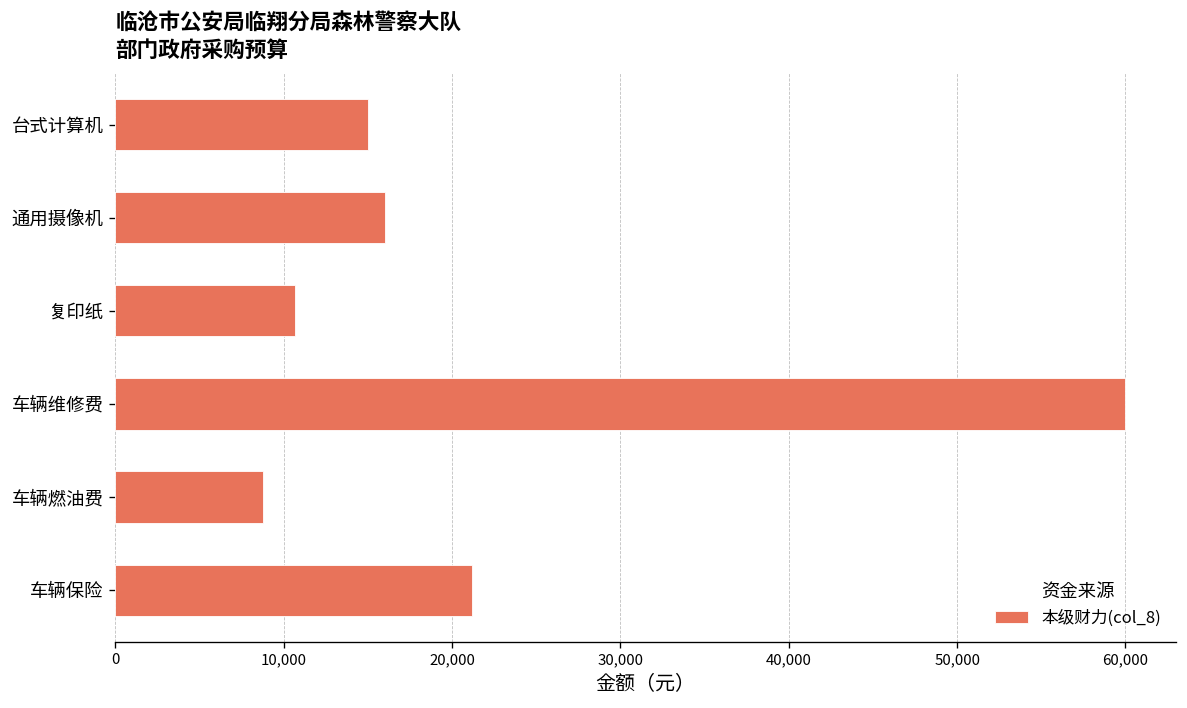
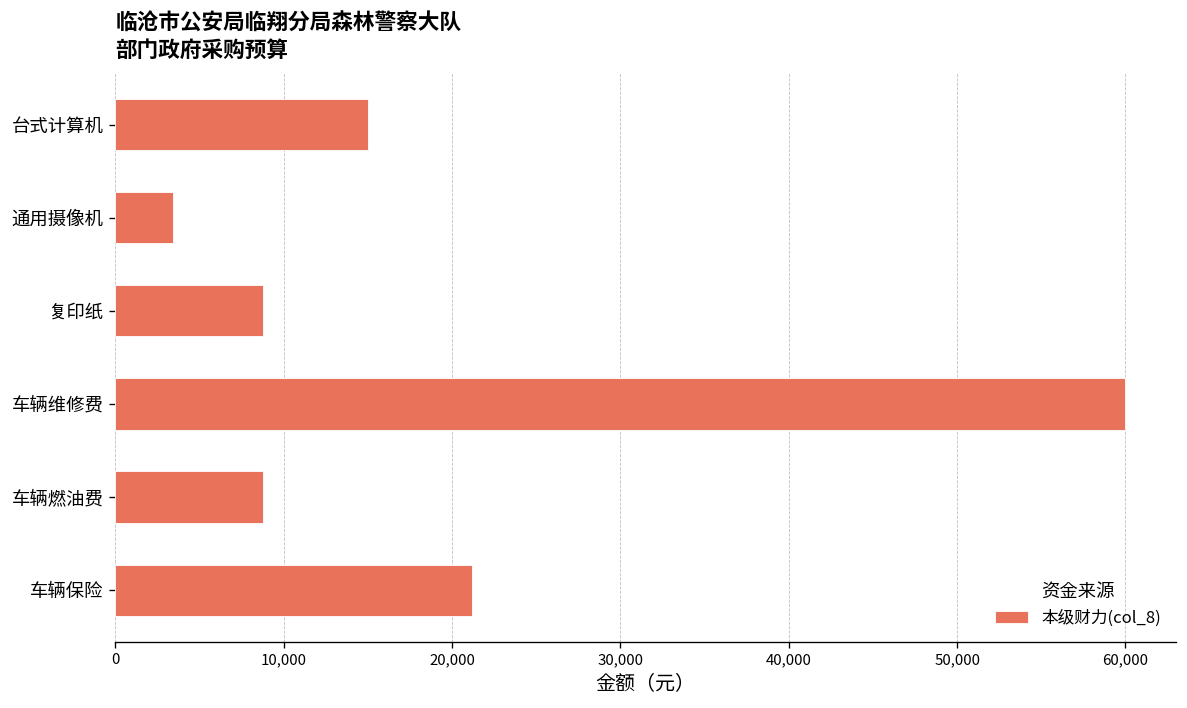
  {
    "台式计算机": "15,000",
-   "通用摄像机": "16,000",
-   "复印纸": "10,700",
+   "通用摄像机": "3,400",
+   "复印纸": "8,800",
    "车辆维修费": "60,000",
    "车辆燃油费": "8,800",
    "车辆保险": "21,200"
  }
